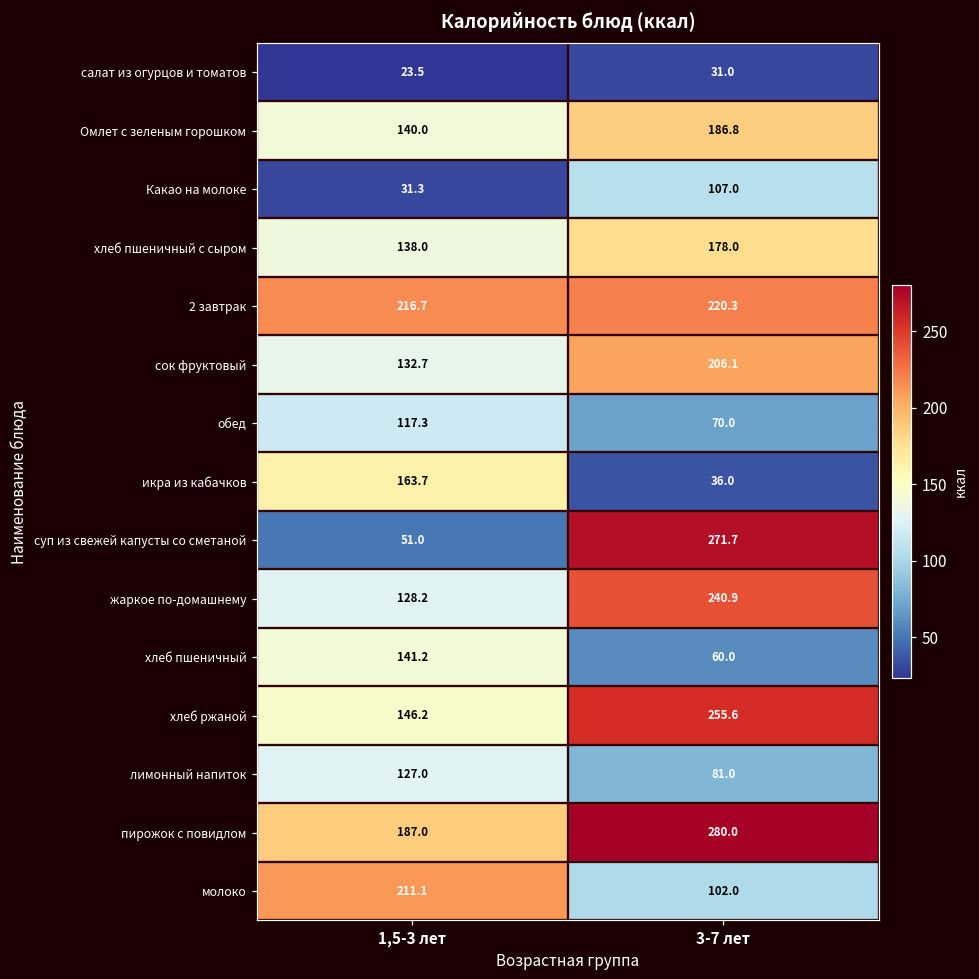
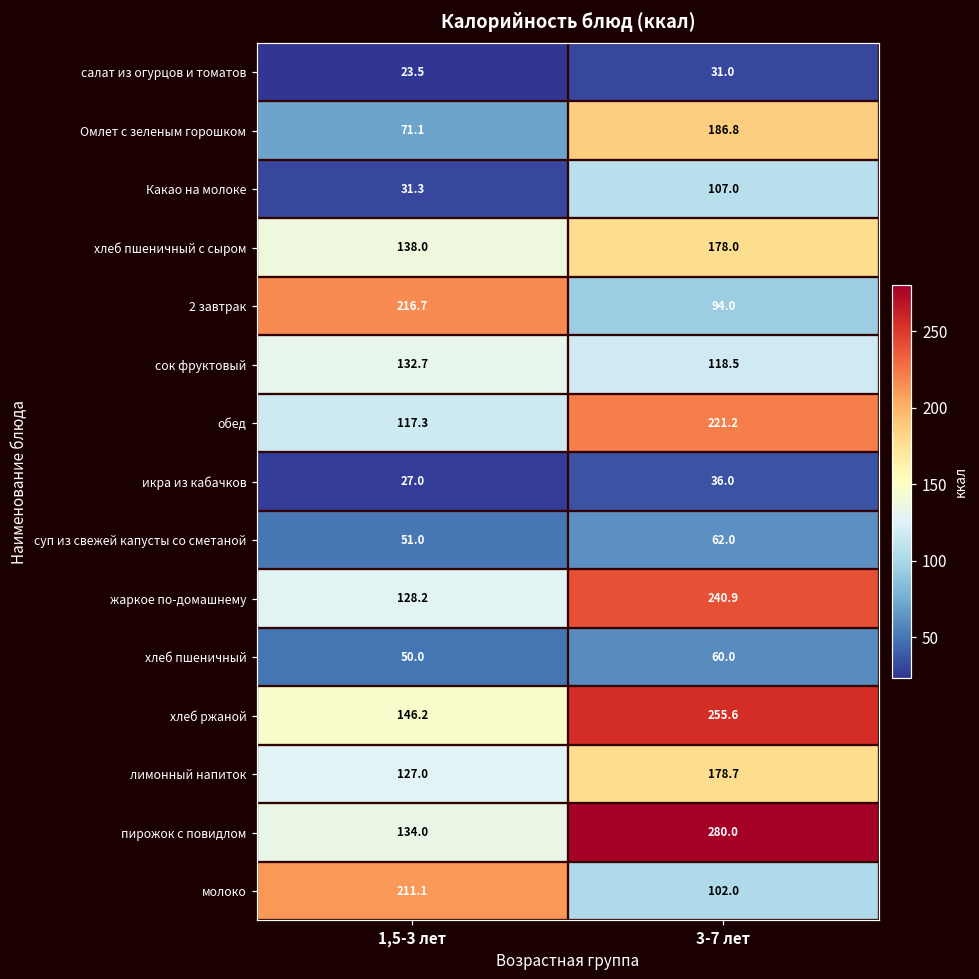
  {
    "салат из огурцов и томатов": {
      "1,5-3 лет": 23.5,
      "3-7 лет": 31.0
    },
    "Омлет с зеленым горошком": {
-     "1,5-3 лет": 140.0,
+     "1,5-3 лет": 71.1,
      "3-7 лет": 186.8
    },
    "Какао на молоке": {
      "1,5-3 лет": 31.3,
      "3-7 лет": 107.0
    },
    "хлеб пшеничный с сыром": {
      "1,5-3 лет": 138.0,
      "3-7 лет": 178.0
    },
    "2 завтрак": {
      "1,5-3 лет": 216.7,
-     "3-7 лет": 220.3
+     "3-7 лет": 94.0
    },
    "сок фруктовый": {
      "1,5-3 лет": 132.7,
-     "3-7 лет": 206.1
+     "3-7 лет": 118.5
    },
    "обед": {
      "1,5-3 лет": 117.3,
-     "3-7 лет": 70.0
+     "3-7 лет": 221.2
    },
    "икра из кабачков": {
-     "1,5-3 лет": 163.7,
+     "1,5-3 лет": 27.0,
      "3-7 лет": 36.0
    },
    "суп из свежей капусты со сметаной": {
      "1,5-3 лет": 51.0,
-     "3-7 лет": 271.7
+     "3-7 лет": 62.0
    },
    "жаркое по-домашнему": {
      "1,5-3 лет": 128.2,
      "3-7 лет": 240.9
    },
    "хлеб пшеничный": {
-     "1,5-3 лет": 141.2,
+     "1,5-3 лет": 50.0,
      "3-7 лет": 60.0
    },
    "хлеб ржаной": {
      "1,5-3 лет": 146.2,
      "3-7 лет": 255.6
    },
    "лимонный напиток": {
      "1,5-3 лет": 127.0,
-     "3-7 лет": 81.0
+     "3-7 лет": 178.7
    },
    "пирожок с повидлом": {
-     "1,5-3 лет": 187.0,
+     "1,5-3 лет": 134.0,
      "3-7 лет": 280.0
    },
    "молоко": {
      "1,5-3 лет": 211.1,
      "3-7 лет": 102.0
    }
  }
